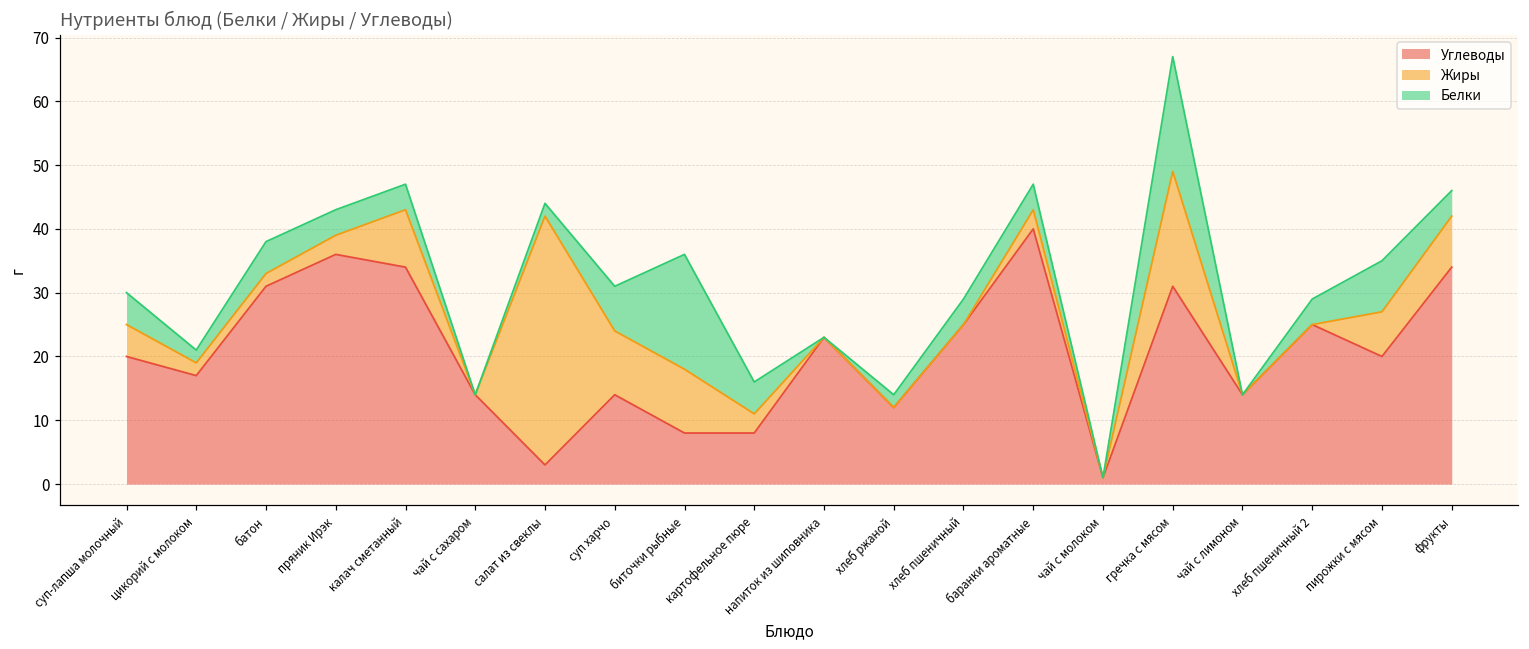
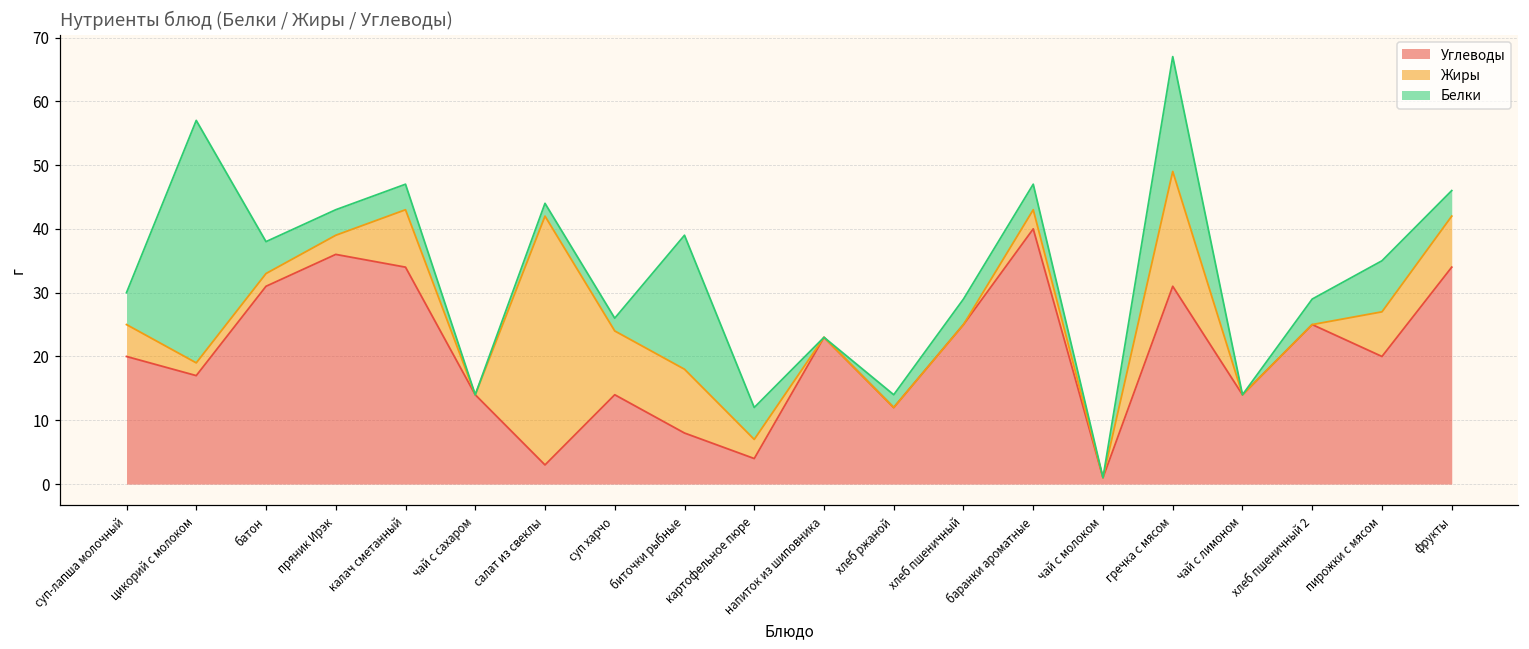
  {
    "Углеводы": {
      "суп-лапша молочный": 20,
      "цикорий с молоком": 17,
      "батон": 31,
      "пряник Ирэк": 36,
      "калач сметанный": 34,
      "салат из свеклы": 3,
      "суп харчо": 14,
      "биточки рыбные": 8,
-     "картофельное пюре": 8,
+     "картофельное пюре": 4,
      "баранки ароматные": 40,
      "гречка с мясом": 31,
      "пирожки с мясом": 20,
      "фрукты": 34
    },
    "Жиры": {
      "суп-лапша молочный": 5,
      "цикорий с молоком": 2,
      "батон": 2,
      "пряник Ирэк": 3,
      "калач сметанный": 9,
      "салат из свеклы": 39,
      "суп харчо": 10,
      "биточки рыбные": 10,
      "картофельное пюре": 3,
      "баранки ароматные": 3,
      "гречка с мясом": 18,
      "пирожки с мясом": 7,
      "фрукты": 8
    },
    "Белки": {
      "суп-лапша молочный": 5,
-     "цикорий с молоком": 2,
+     "цикорий с молоком": 38,
      "батон": 5,
      "пряник Ирэк": 4,
      "калач сметанный": 4,
      "салат из свеклы": 2,
-     "суп харчо": 7,
-     "биточки рыбные": 18,
+     "суп харчо": 2,
+     "биточки рыбные": 21,
      "картофельное пюре": 5,
      "хлеб ржаной": 2,
      "хлеб пшеничный": 4,
      "баранки ароматные": 4,
      "гречка с мясом": 18,
      "хлеб пшеничный 2": 4,
      "пирожки с мясом": 8,
      "фрукты": 4
    }
  }
